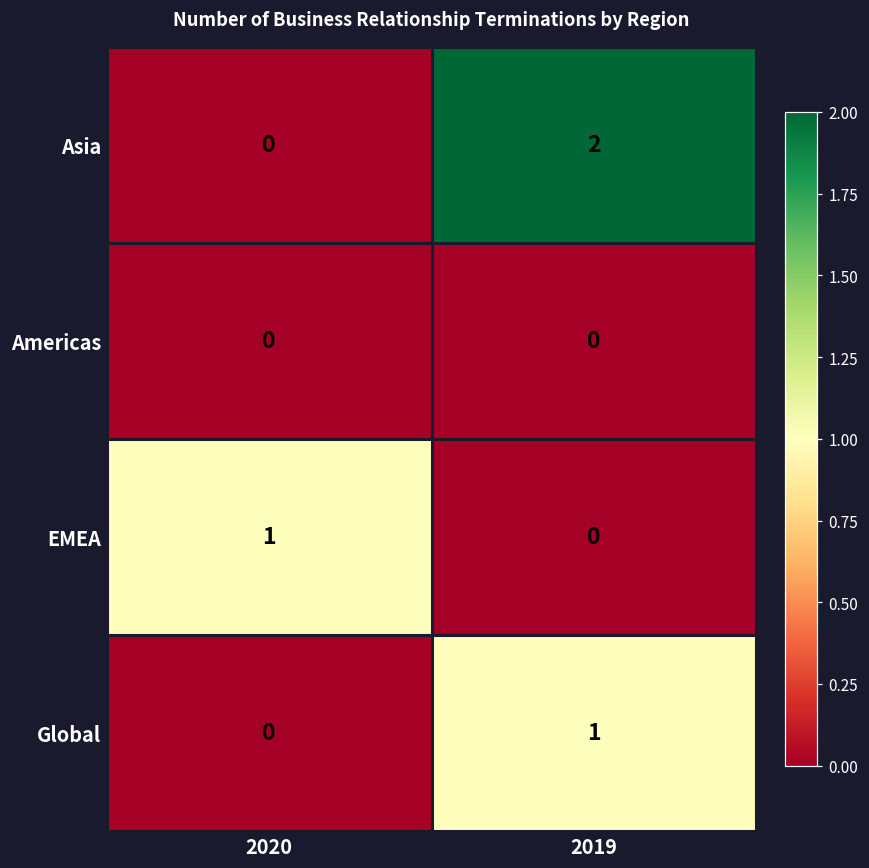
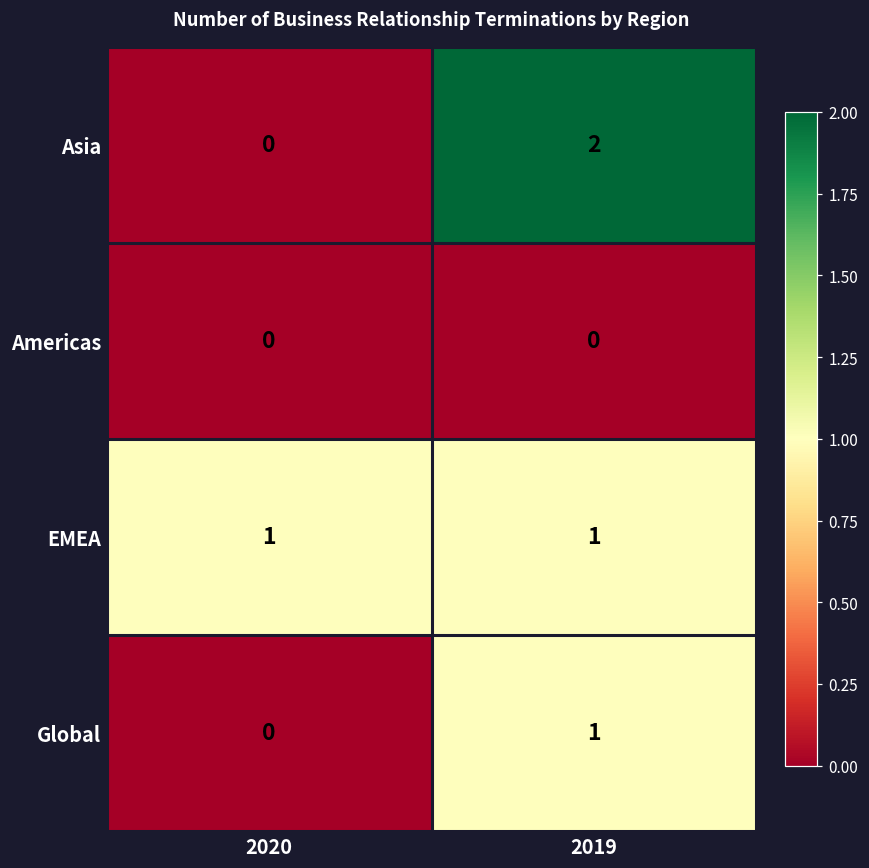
  {
    "Asia": {
      "2020": 0,
      "2019": 2
    },
    "Americas": {
      "2020": 0,
      "2019": 0
    },
    "EMEA": {
      "2020": 1,
-     "2019": 0
+     "2019": 1
    },
    "Global": {
      "2020": 0,
      "2019": 1
    }
  }
